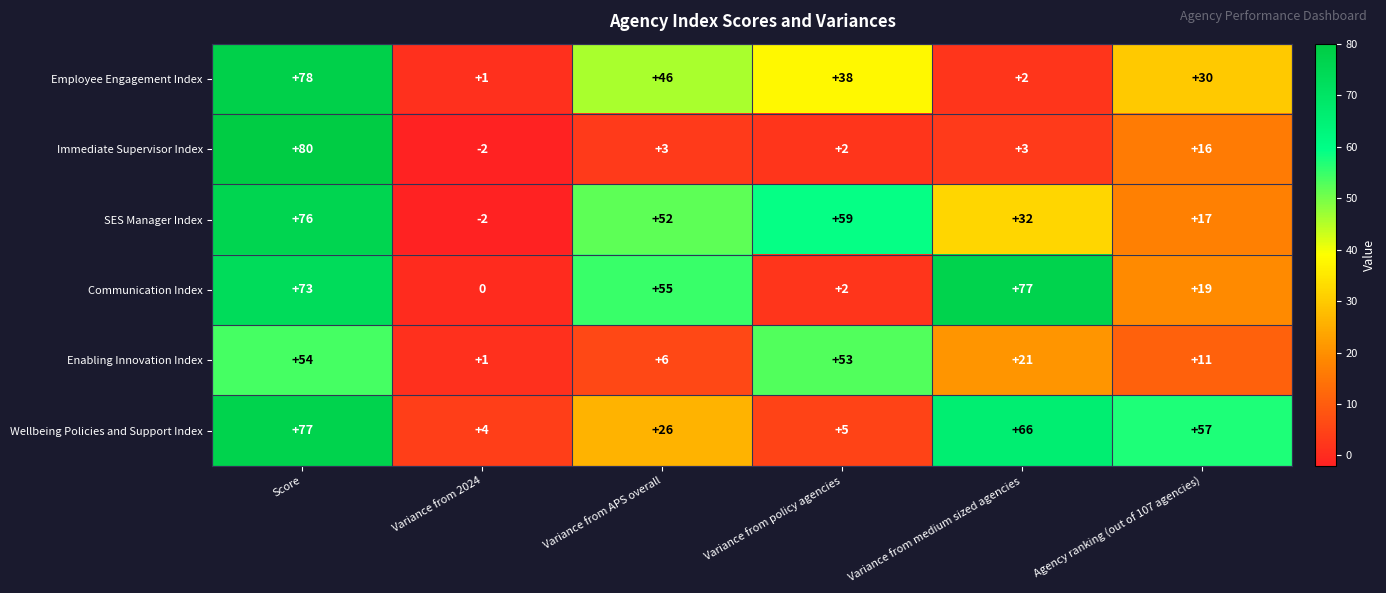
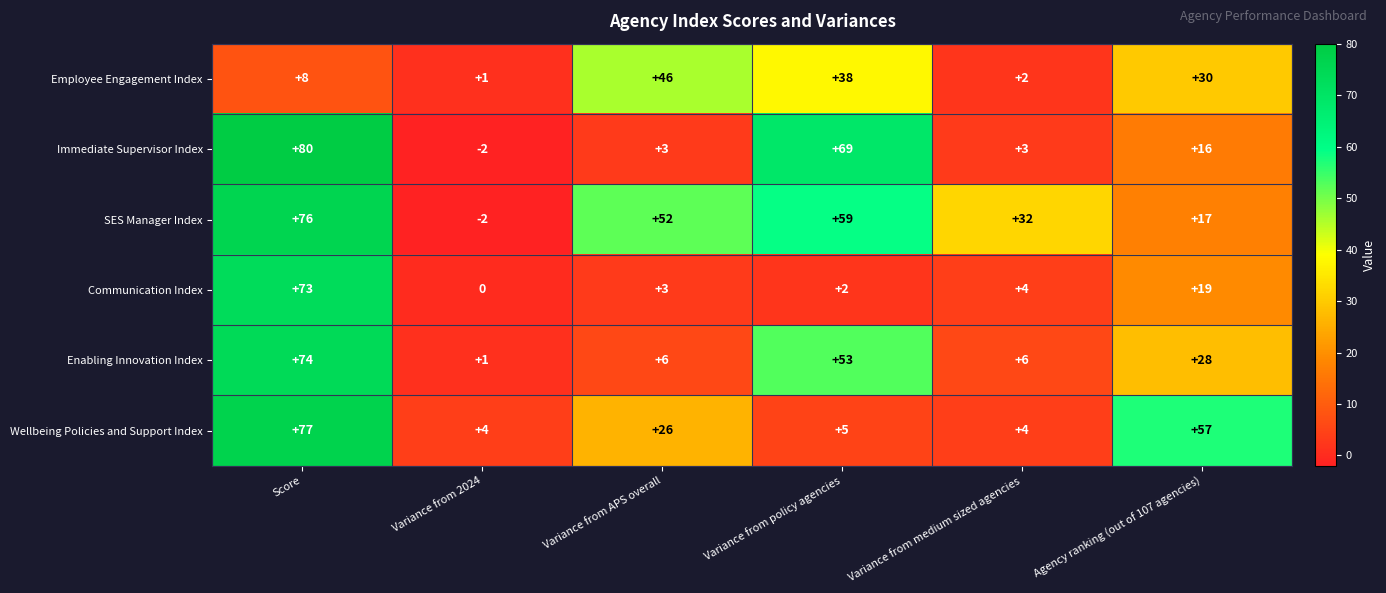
  {
    "Employee Engagement Index": {
-     "Score": "+78",
+     "Score": "+8",
      "Variance from 2024": "+1",
      "Variance from APS overall": "+46",
      "Variance from policy agencies": "+38",
      "Variance from medium sized agencies": "+2",
      "Agency ranking (out of 107 agencies)": "+30"
    },
    "Immediate Supervisor Index": {
      "Score": "+80",
      "Variance from 2024": "-2",
      "Variance from APS overall": "+3",
-     "Variance from policy agencies": "+2",
+     "Variance from policy agencies": "+69",
      "Variance from medium sized agencies": "+3",
      "Agency ranking (out of 107 agencies)": "+16"
    },
    "SES Manager Index": {
      "Score": "+76",
      "Variance from 2024": "-2",
      "Variance from APS overall": "+52",
      "Variance from policy agencies": "+59",
      "Variance from medium sized agencies": "+32",
      "Agency ranking (out of 107 agencies)": "+17"
    },
    "Communication Index": {
      "Score": "+73",
      "Variance from 2024": "0",
-     "Variance from APS overall": "+55",
+     "Variance from APS overall": "+3",
      "Variance from policy agencies": "+2",
-     "Variance from medium sized agencies": "+77",
+     "Variance from medium sized agencies": "+4",
      "Agency ranking (out of 107 agencies)": "+19"
    },
    "Enabling Innovation Index": {
-     "Score": "+54",
+     "Score": "+74",
      "Variance from 2024": "+1",
      "Variance from APS overall": "+6",
      "Variance from policy agencies": "+53",
-     "Variance from medium sized agencies": "+21",
-     "Agency ranking (out of 107 agencies)": "+11"
+     "Variance from medium sized agencies": "+6",
+     "Agency ranking (out of 107 agencies)": "+28"
    },
    "Wellbeing Policies and Support Index": {
      "Score": "+77",
      "Variance from 2024": "+4",
      "Variance from APS overall": "+26",
      "Variance from policy agencies": "+5",
-     "Variance from medium sized agencies": "+66",
+     "Variance from medium sized agencies": "+4",
      "Agency ranking (out of 107 agencies)": "+57"
    }
  }
